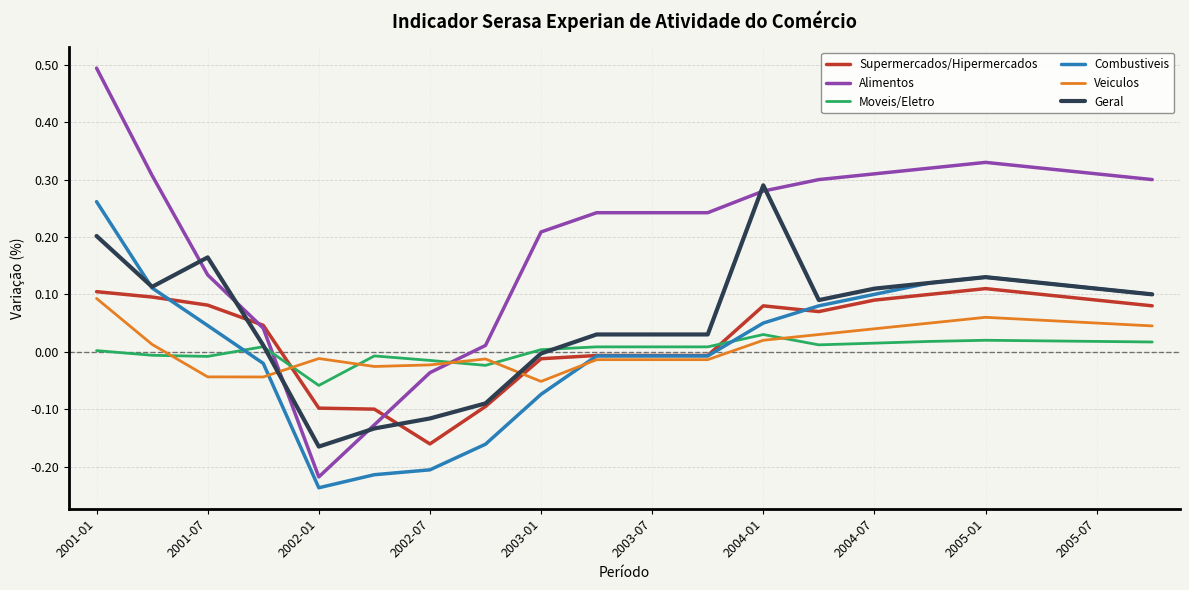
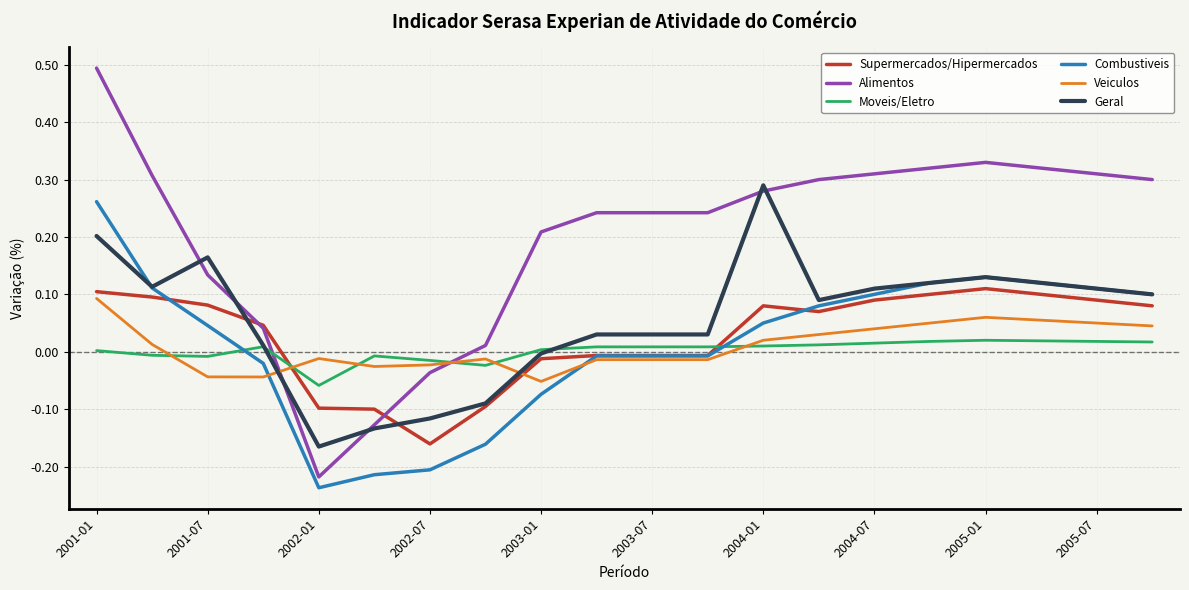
  {
    "Supermercados/Hipermercados": {
      "2001-01": 0.10,
      "2001-07": 0.08,
      "2002-01": -0.10,
      "2002-07": -0.16,
      "2003-01": -0.01,
      "2004-01": 0.08,
      "2004-07": 0.09,
      "2005-01": 0.11,
      "2005-07": 0.09
    },
    "Alimentos": {
      "2001-01": 0.49,
      "2001-07": 0.13,
      "2002-01": -0.22,
      "2002-07": -0.04,
      "2003-01": 0.21,
      "2003-07": 0.24,
      "2004-01": 0.28,
      "2004-07": 0.31,
      "2005-01": 0.33,
      "2005-07": 0.31
    },
    "Moveis/Eletro": {
      "2001-01": 0.00,
      "2001-07": -0.01,
      "2002-01": -0.06,
      "2002-07": -0.02,
      "2003-01": 0.00,
      "2003-07": 0.01,
-     "2004-01": 0.03,
+     "2004-01": 0.01,
      "2004-07": 0.02,
      "2005-01": 0.02,
      "2005-07": 0.02
    },
    "Combustiveis": {
      "2001-01": 0.26,
      "2001-07": 0.05,
      "2002-01": -0.24,
      "2002-07": -0.21,
      "2003-01": -0.07,
      "2004-01": 0.05,
      "2004-07": 0.10
    },
    "Veiculos": {
      "2001-01": 0.09,
      "2001-07": -0.04,
      "2002-01": -0.01,
      "2002-07": -0.02,
      "2003-01": -0.05,
      "2003-07": -0.01,
      "2004-01": 0.02,
      "2004-07": 0.04,
      "2005-01": 0.06,
      "2005-07": 0.05
    },
    "Geral": {
      "2001-01": 0.20,
      "2001-07": 0.16,
      "2002-01": -0.17,
      "2002-07": -0.12,
      "2003-01": 0.00,
      "2003-07": 0.03,
      "2004-01": 0.29,
      "2004-07": 0.11
    }
  }
